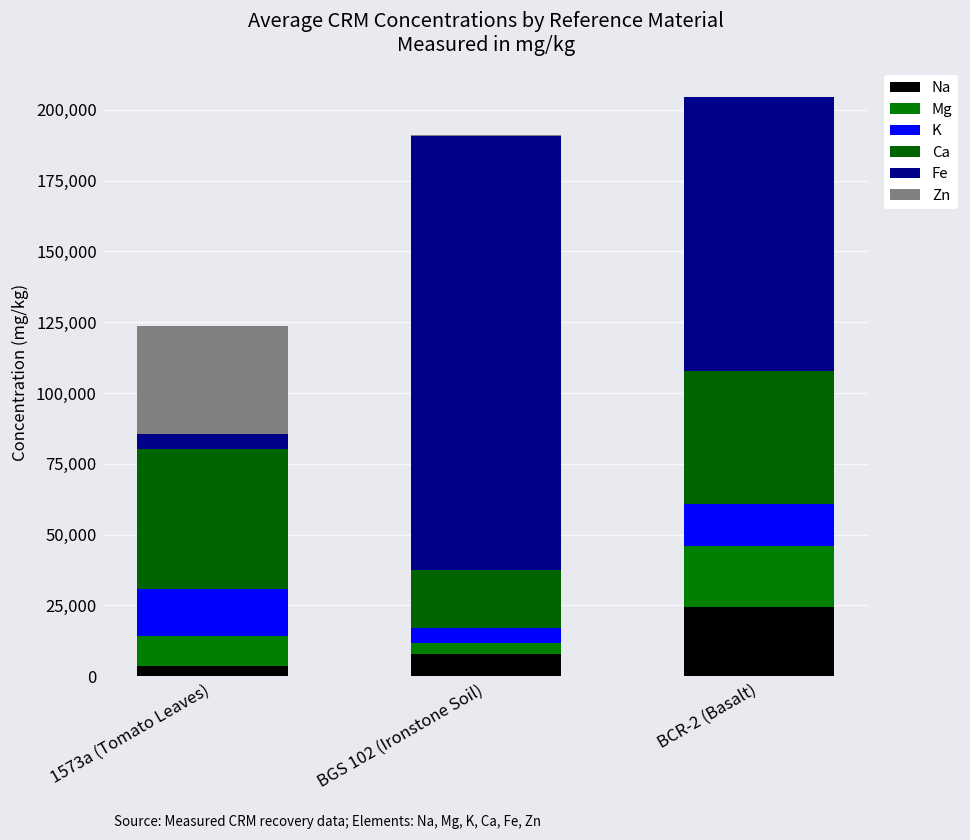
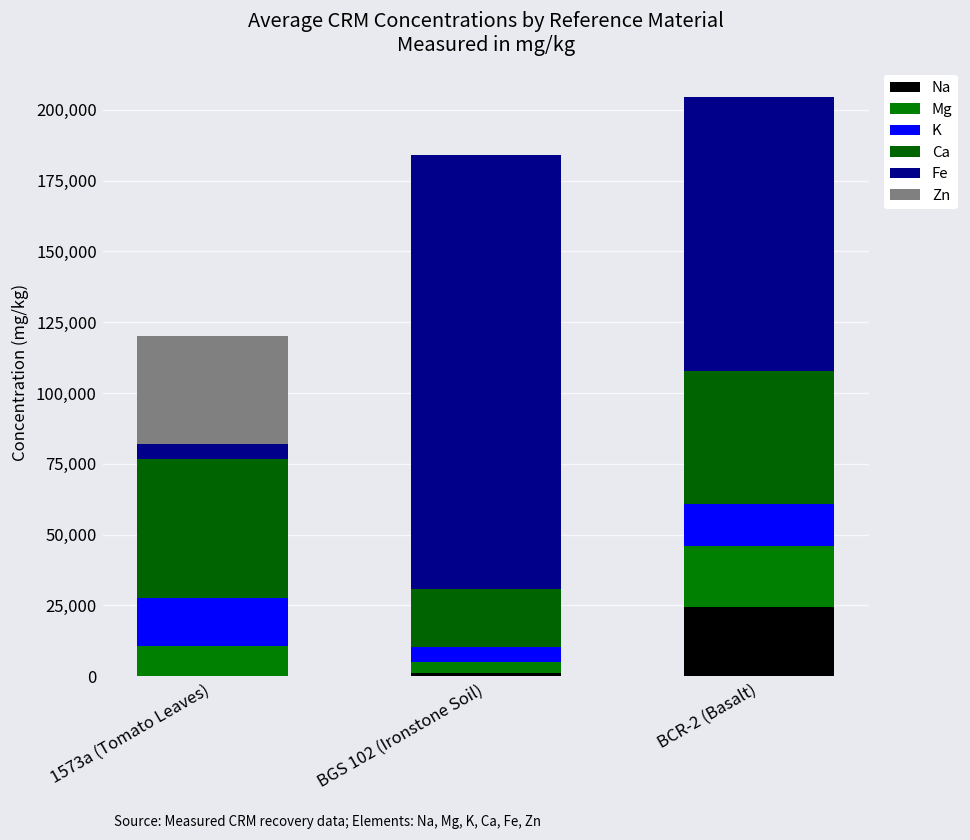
  {
    "Na": {
-     "1573a (Tomato Leaves)": "4,000",
-     "BGS 102 (Ironstone Soil)": "8,000",
+     "1573a (Tomato Leaves)": "0",
+     "BGS 102 (Ironstone Soil)": "1,000",
      "BCR-2 (Basalt)": "25,000"
    },
    "K": {
      "1573a (Tomato Leaves)": "17,000",
      "BGS 102 (Ironstone Soil)": "5,000",
      "BCR-2 (Basalt)": "15,000"
    },
    "Fe": {
      "1573a (Tomato Leaves)": "5,000",
      "BGS 102 (Ironstone Soil)": "153,000",
      "BCR-2 (Basalt)": "97,000"
    },
    "Zn": {
      "1573a (Tomato Leaves)": "38,000"
    }
  }
